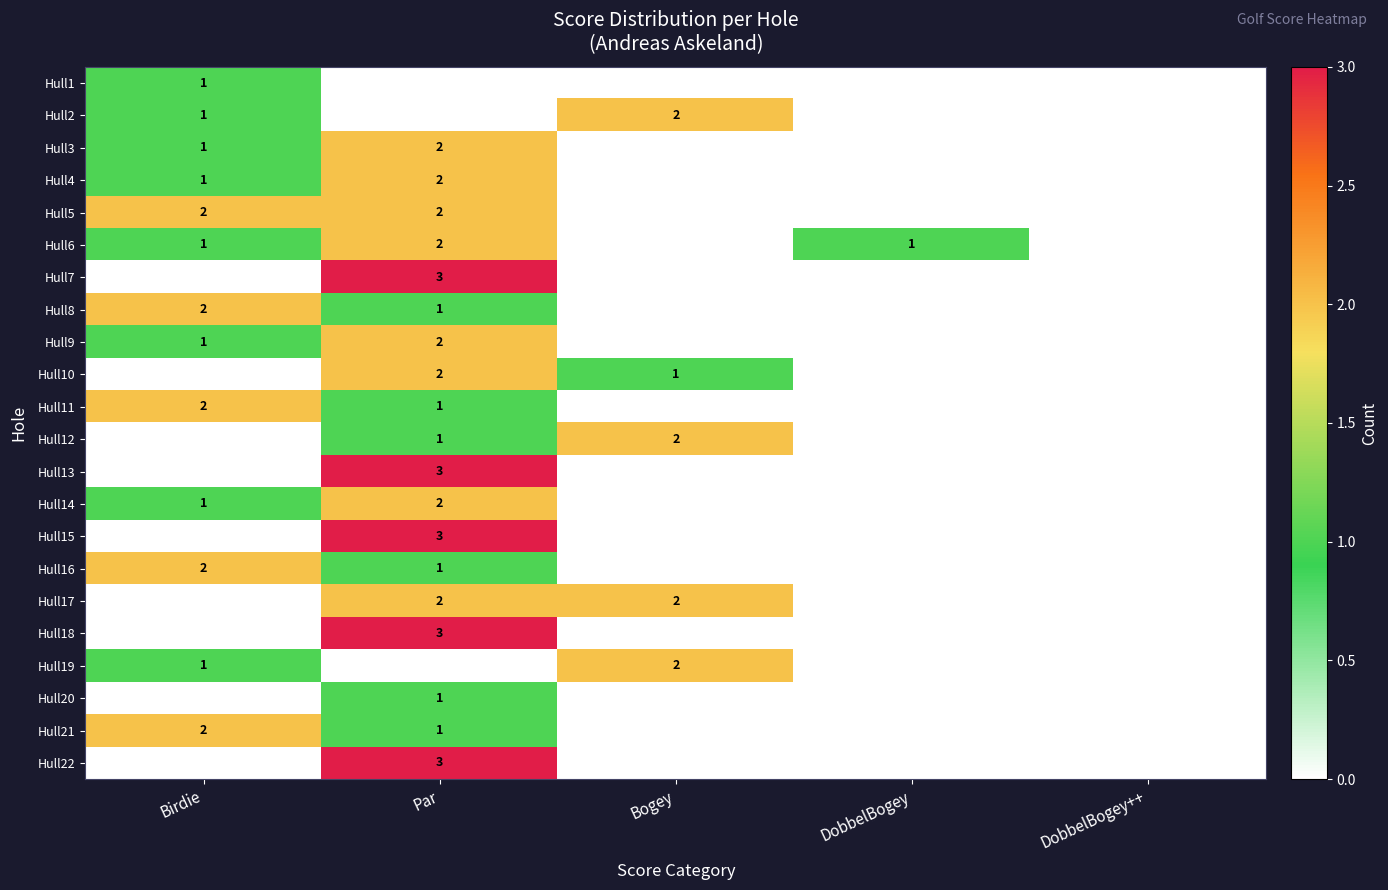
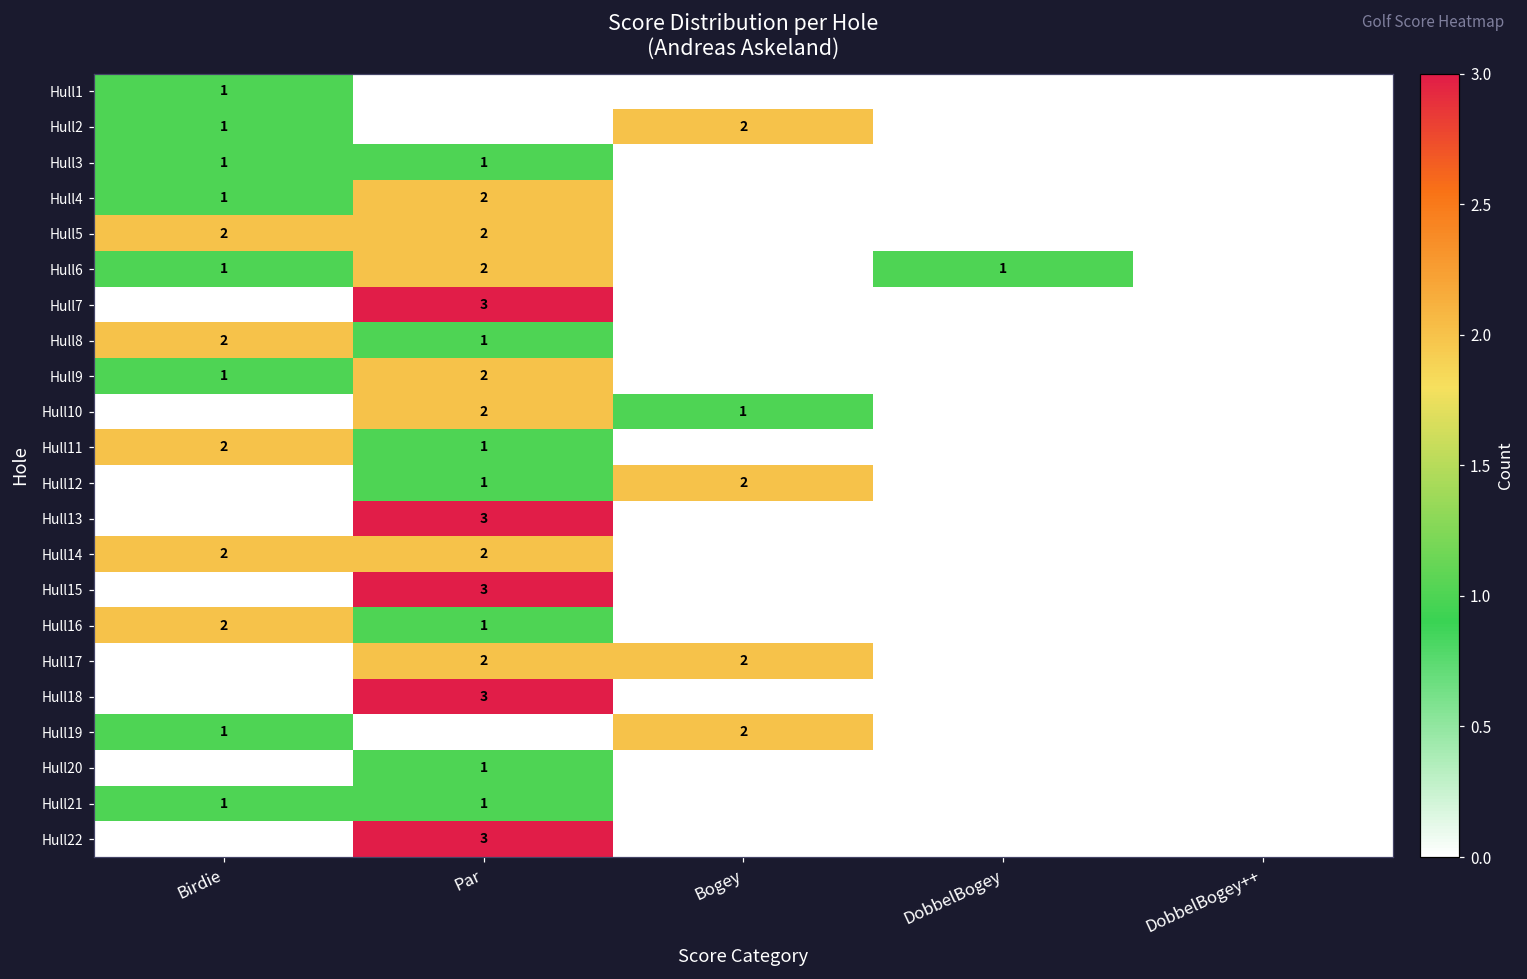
  {
    "Hull1": {
      "Birdie": 1
    },
    "Hull2": {
      "Birdie": 1,
      "Bogey": 2
    },
    "Hull3": {
      "Birdie": 1,
-     "Par": 2
+     "Par": 1
    },
    "Hull4": {
      "Birdie": 1,
      "Par": 2
    },
    "Hull5": {
      "Birdie": 2,
      "Par": 2
    },
    "Hull6": {
      "Birdie": 1,
      "Par": 2,
      "DobbelBogey": 1
    },
    "Hull7": {
      "Par": 3
    },
    "Hull8": {
      "Birdie": 2,
      "Par": 1
    },
    "Hull9": {
      "Birdie": 1,
      "Par": 2
    },
    "Hull10": {
      "Par": 2,
      "Bogey": 1
    },
    "Hull11": {
      "Birdie": 2,
      "Par": 1
    },
    "Hull12": {
      "Par": 1,
      "Bogey": 2
    },
    "Hull13": {
      "Par": 3
    },
    "Hull14": {
-     "Birdie": 1,
+     "Birdie": 2,
      "Par": 2
    },
    "Hull15": {
      "Par": 3
    },
    "Hull16": {
      "Birdie": 2,
      "Par": 1
    },
    "Hull17": {
      "Par": 2,
      "Bogey": 2
    },
    "Hull18": {
      "Par": 3
    },
    "Hull19": {
      "Birdie": 1,
      "Bogey": 2
    },
    "Hull20": {
      "Par": 1
    },
    "Hull21": {
-     "Birdie": 2,
+     "Birdie": 1,
      "Par": 1
    },
    "Hull22": {
      "Par": 3
    }
  }
